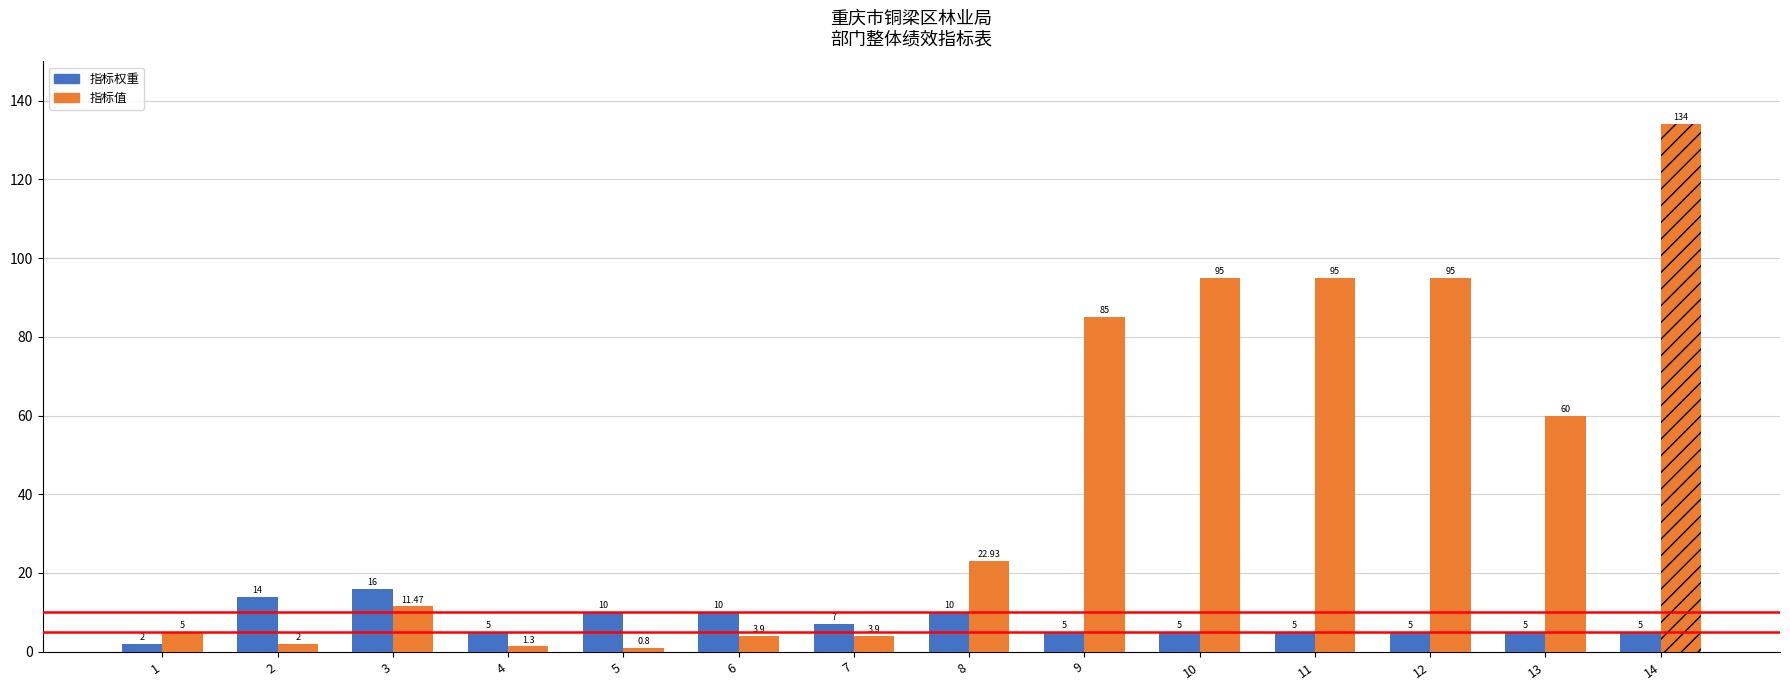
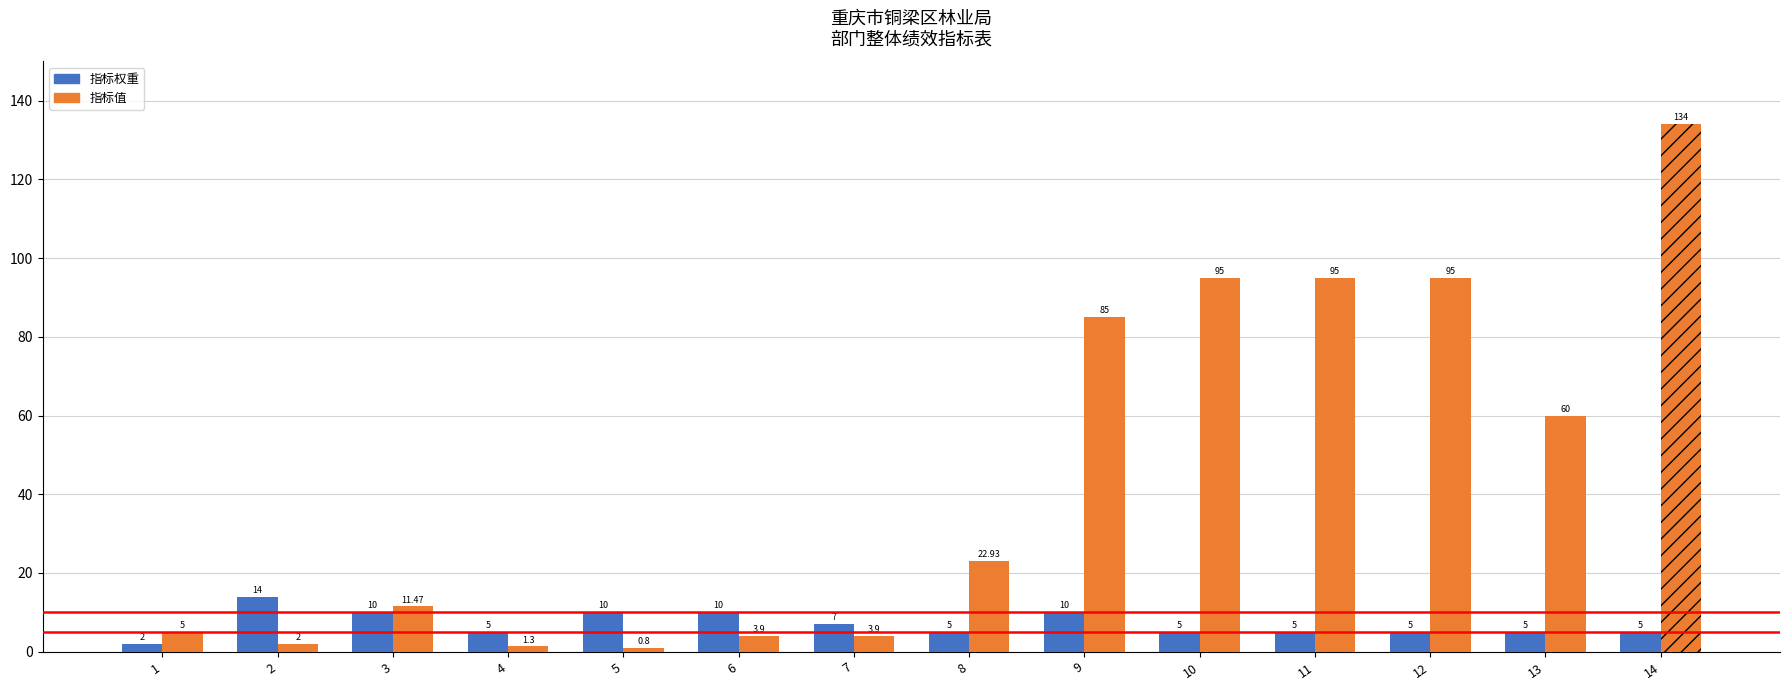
  {
    "指标权重": {
      "1": 2,
      "2": 14,
-     "3": 16,
+     "3": 10,
      "4": 5,
      "5": 10,
      "6": 10,
      "7": 7,
-     "8": 10,
-     "9": 5,
+     "8": 5,
+     "9": 10,
      "10": 5,
      "11": 5,
      "12": 5,
      "13": 5,
      "14": 5
    }
  }
